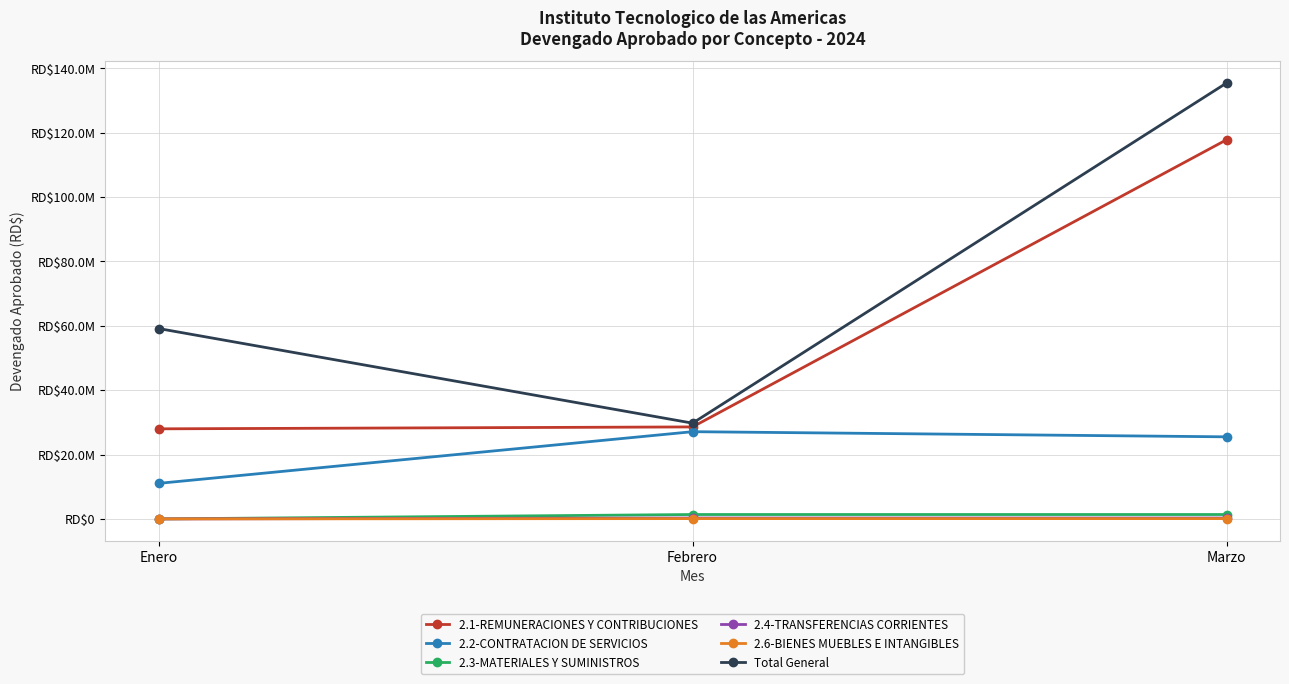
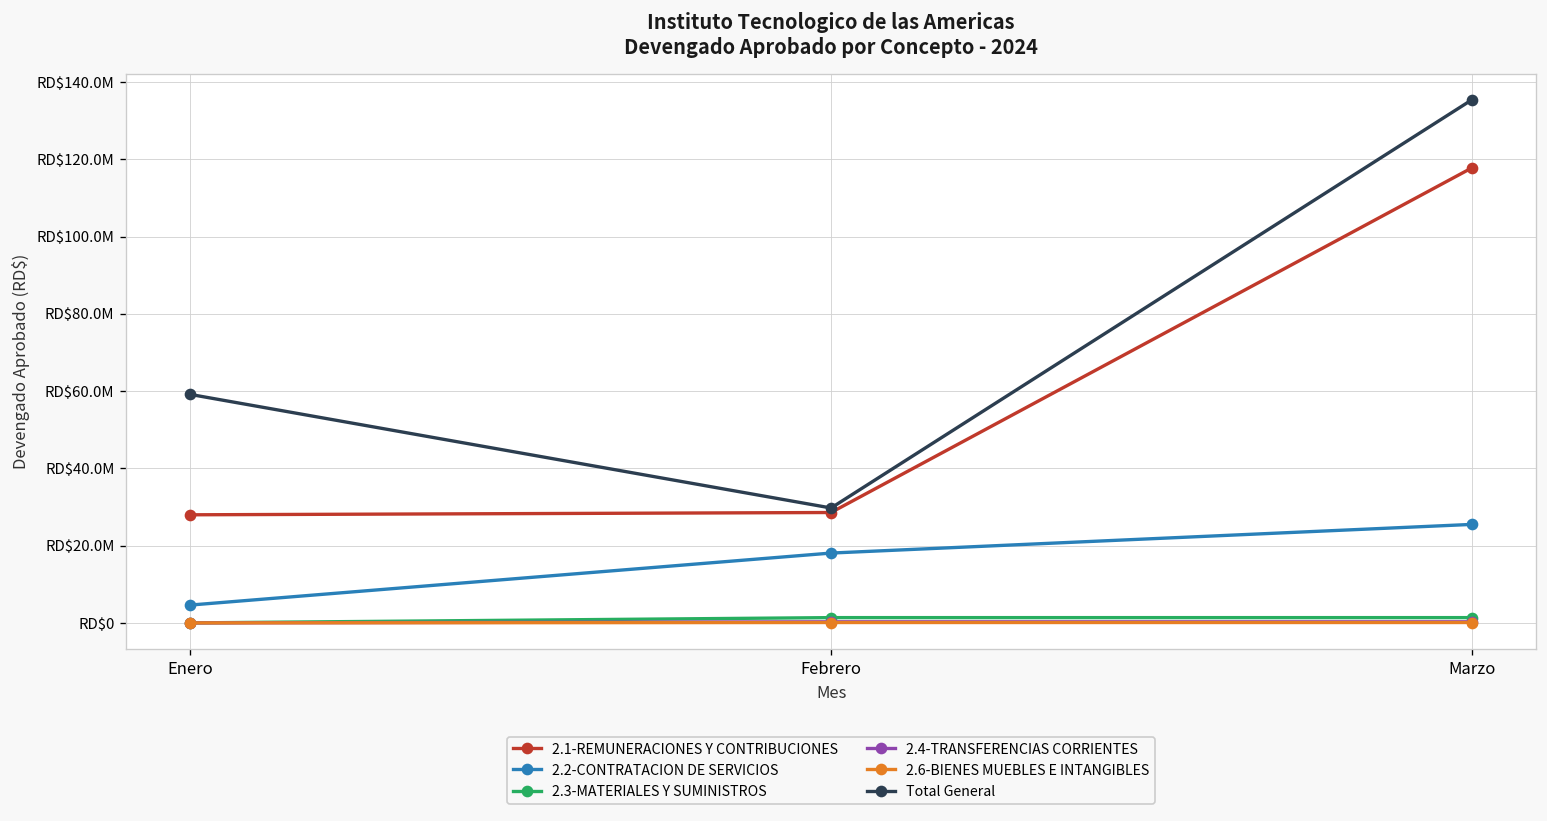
  {
    "2.1-REMUNERACIONES Y CONTRIBUCIONES": {
      "Enero": "RD$28000000",
      "Febrero": "RD$29000000",
      "Marzo": "RD$118000000"
    },
    "2.2-CONTRATACION DE SERVICIOS": {
-     "Enero": "RD$11000000",
-     "Febrero": "RD$27000000",
+     "Enero": "RD$5000000",
+     "Febrero": "RD$18000000",
      "Marzo": "RD$25000000"
    },
    "2.3-MATERIALES Y SUMINISTROS": {
      "Febrero": "RD$1000000",
      "Marzo": "RD$1000000"
    },
    "Total General": {
      "Enero": "RD$59000000",
      "Febrero": "RD$30000000",
      "Marzo": "RD$135000000"
    }
  }
